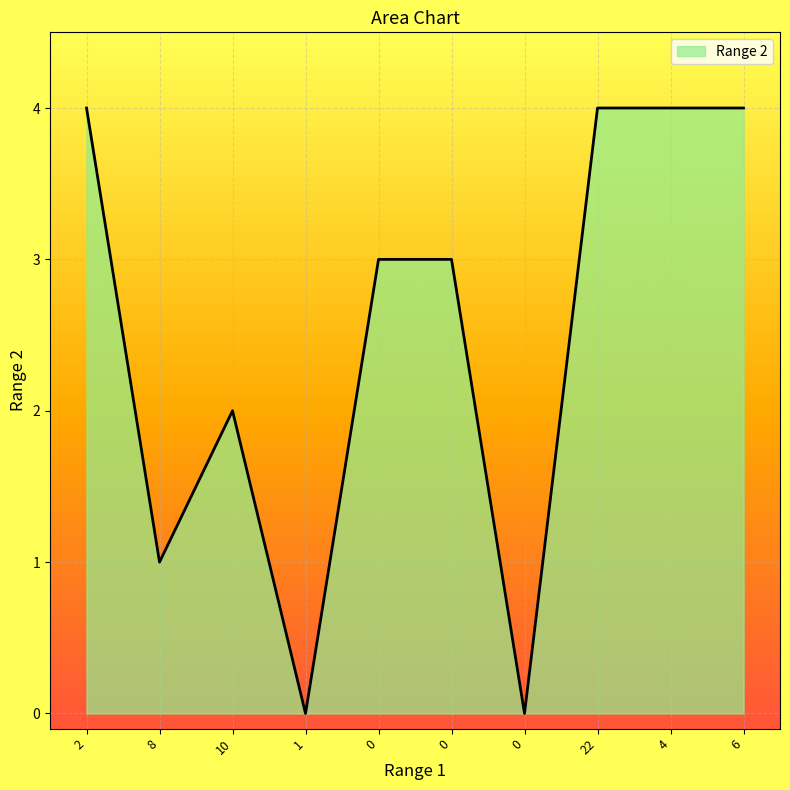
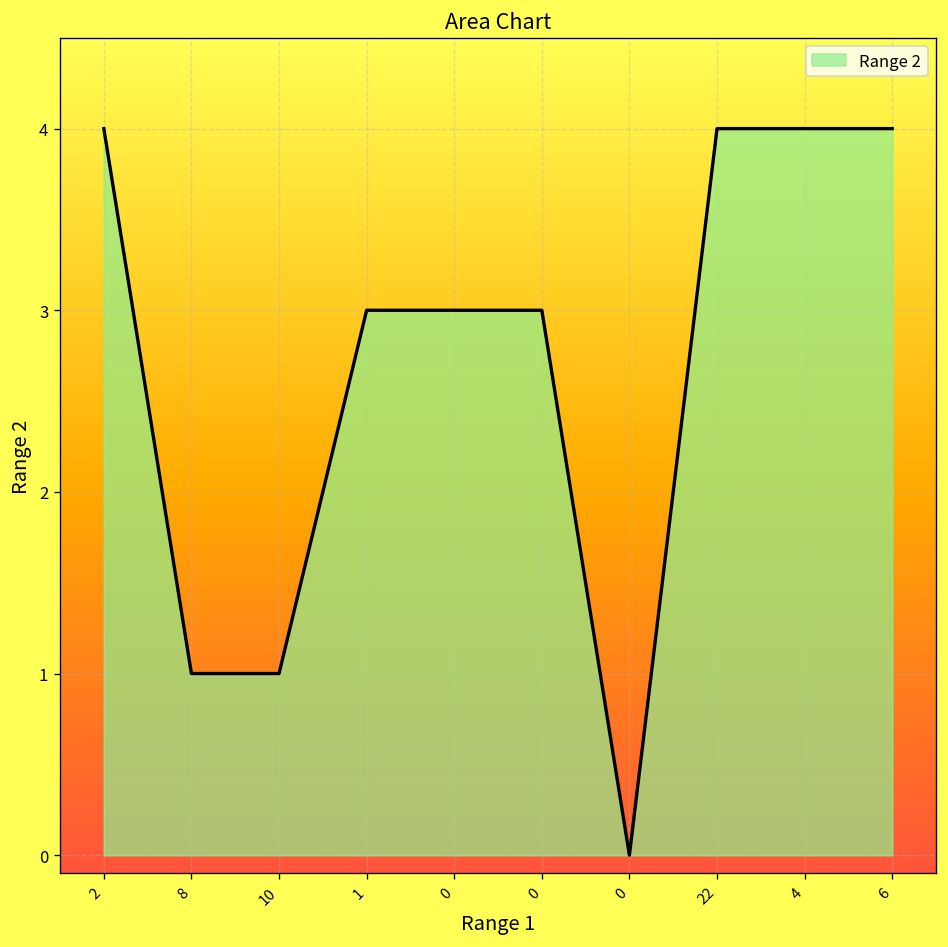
  {
    "2": 4,
    "8": 1,
-   "10": 2,
-   "1": 0,
+   "10": 1,
+   "1": 3,
    "22": 4,
    "4": 4,
    "6": 4
  }
